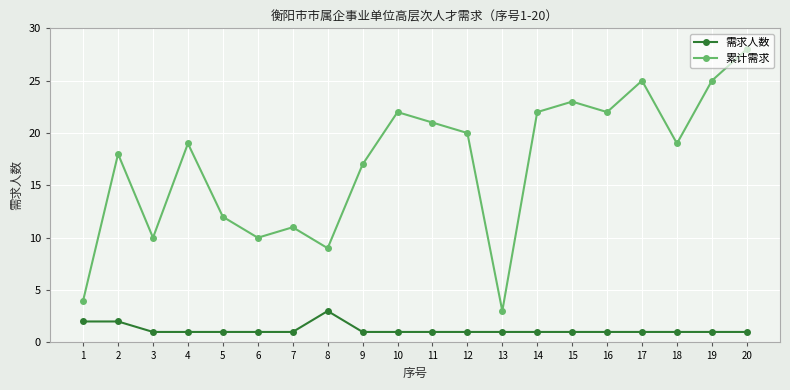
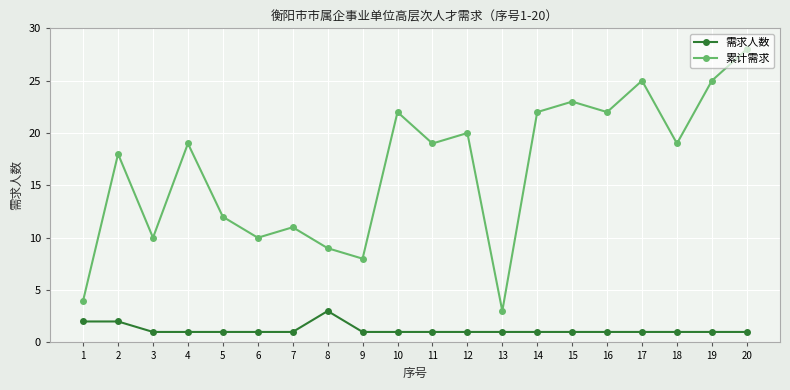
  {
    "需求人数": {
      "1": 2,
      "2": 2,
      "3": 1,
      "4": 1,
      "5": 1,
      "6": 1,
      "7": 1,
      "8": 3,
      "9": 1,
      "10": 1,
      "11": 1,
      "12": 1,
      "13": 1,
      "14": 1,
      "15": 1,
      "16": 1,
      "17": 1,
      "18": 1,
      "19": 1,
      "20": 1
    },
    "累计需求": {
      "1": 4,
      "2": 18,
      "3": 10,
      "4": 19,
      "5": 12,
      "6": 10,
      "7": 11,
      "8": 9,
-     "9": 17,
+     "9": 8,
      "10": 22,
-     "11": 21,
+     "11": 19,
      "12": 20,
      "13": 3,
      "14": 22,
      "15": 23,
      "16": 22,
      "17": 25,
      "18": 19,
      "19": 25
    }
  }
